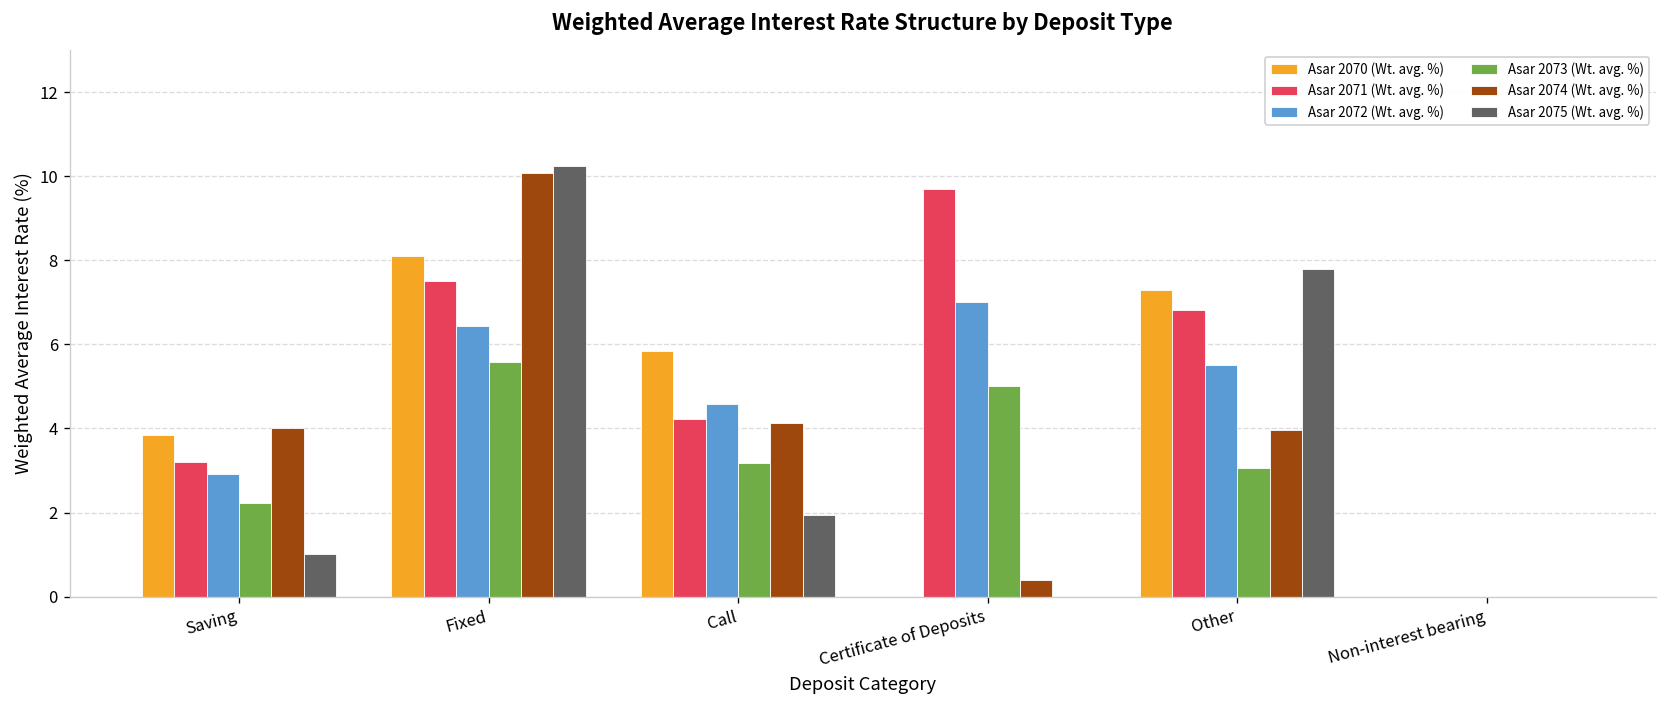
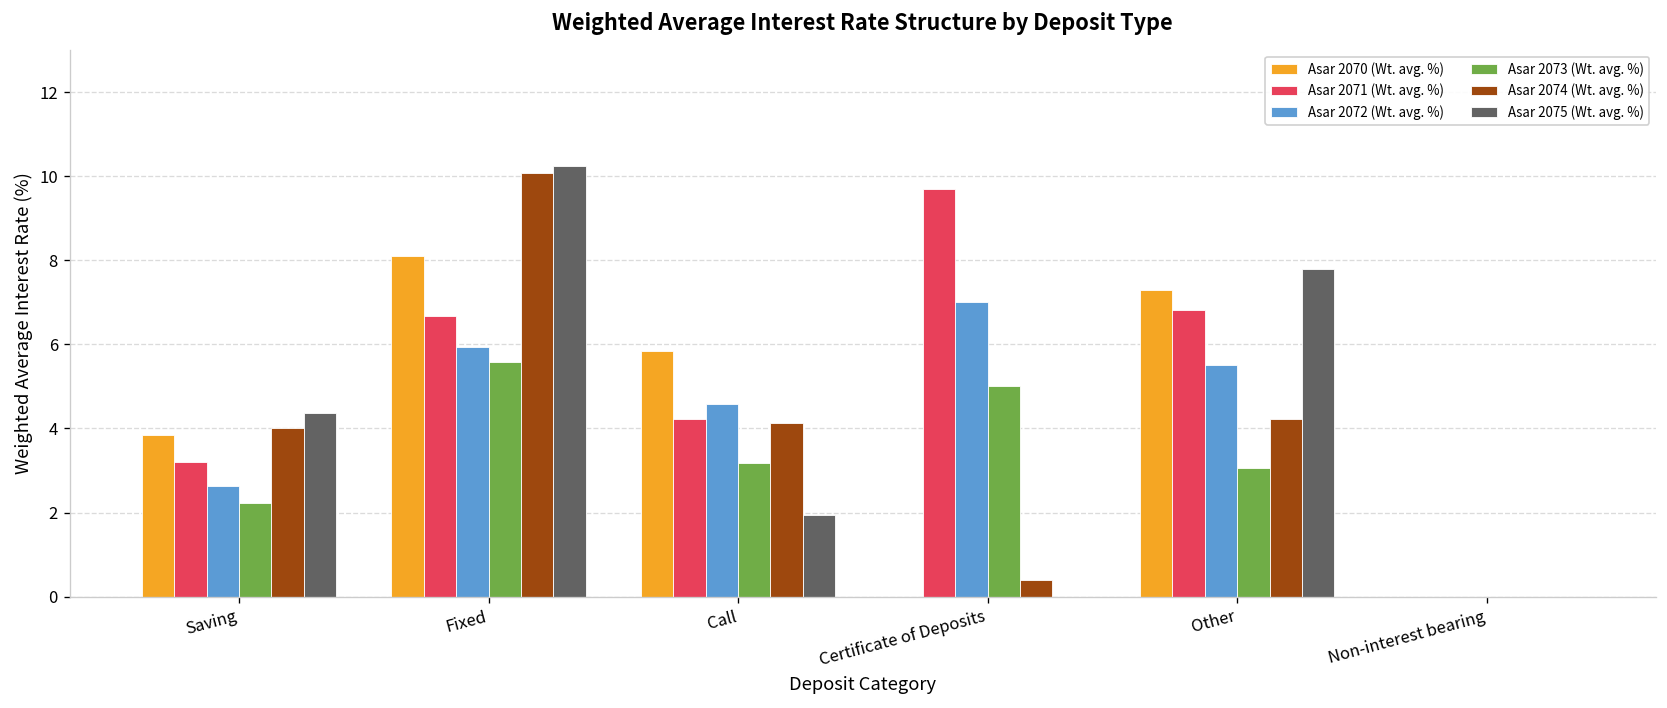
  {
    "Asar 2070 (Wt. avg. %)": {
      "Saving": 3.9,
      "Fixed": 8.1,
      "Call": 5.8,
      "Certificate of Deposits": 0.0,
      "Other": 7.3,
      "Non-interest bearing": 0.0
    },
    "Asar 2071 (Wt. avg. %)": {
      "Saving": 3.2,
-     "Fixed": 7.5,
+     "Fixed": 6.7,
      "Call": 4.2,
      "Certificate of Deposits": 9.7,
      "Other": 6.8,
      "Non-interest bearing": 0.0
    },
    "Asar 2072 (Wt. avg. %)": {
-     "Saving": 2.9,
-     "Fixed": 6.4,
+     "Saving": 2.6,
+     "Fixed": 5.9,
      "Call": 4.6,
      "Certificate of Deposits": 7.0,
      "Other": 5.5,
      "Non-interest bearing": 0.0
    },
    "Asar 2073 (Wt. avg. %)": {
      "Saving": 2.2,
      "Fixed": 5.6,
      "Call": 3.2,
      "Certificate of Deposits": 5.0,
      "Other": 3.1,
      "Non-interest bearing": 0.0
    },
    "Asar 2074 (Wt. avg. %)": {
      "Saving": 4.0,
      "Fixed": 10.1,
      "Call": 4.1,
      "Certificate of Deposits": 0.4,
-     "Other": 4.0,
+     "Other": 4.2,
      "Non-interest bearing": 0.0
    },
    "Asar 2075 (Wt. avg. %)": {
-     "Saving": 1.0,
+     "Saving": 4.4,
      "Fixed": 10.2,
      "Call": 2.0,
      "Certificate of Deposits": 0.0,
      "Other": 7.8,
      "Non-interest bearing": 0.0
    }
  }
